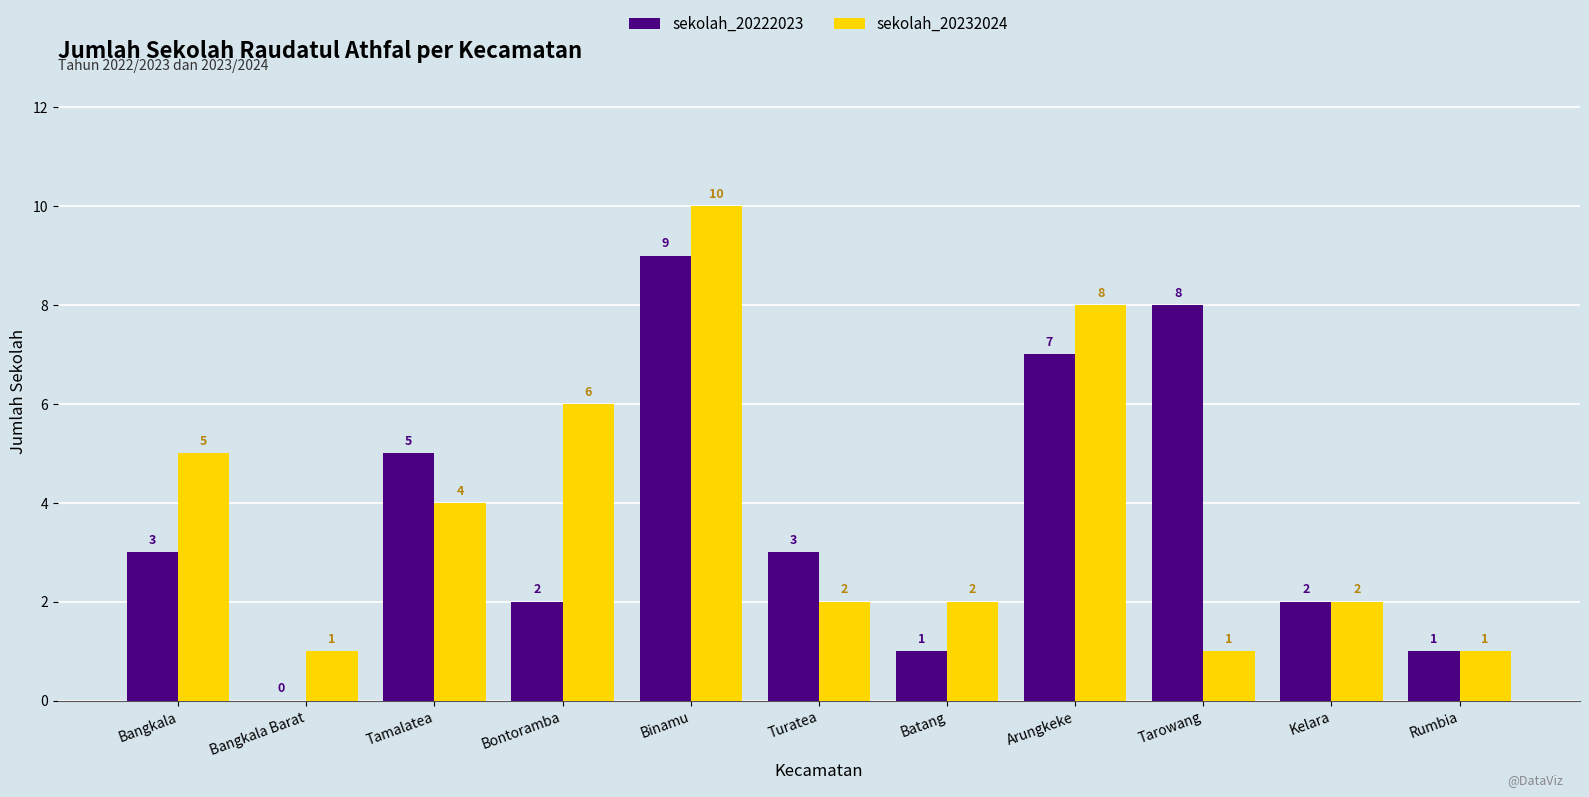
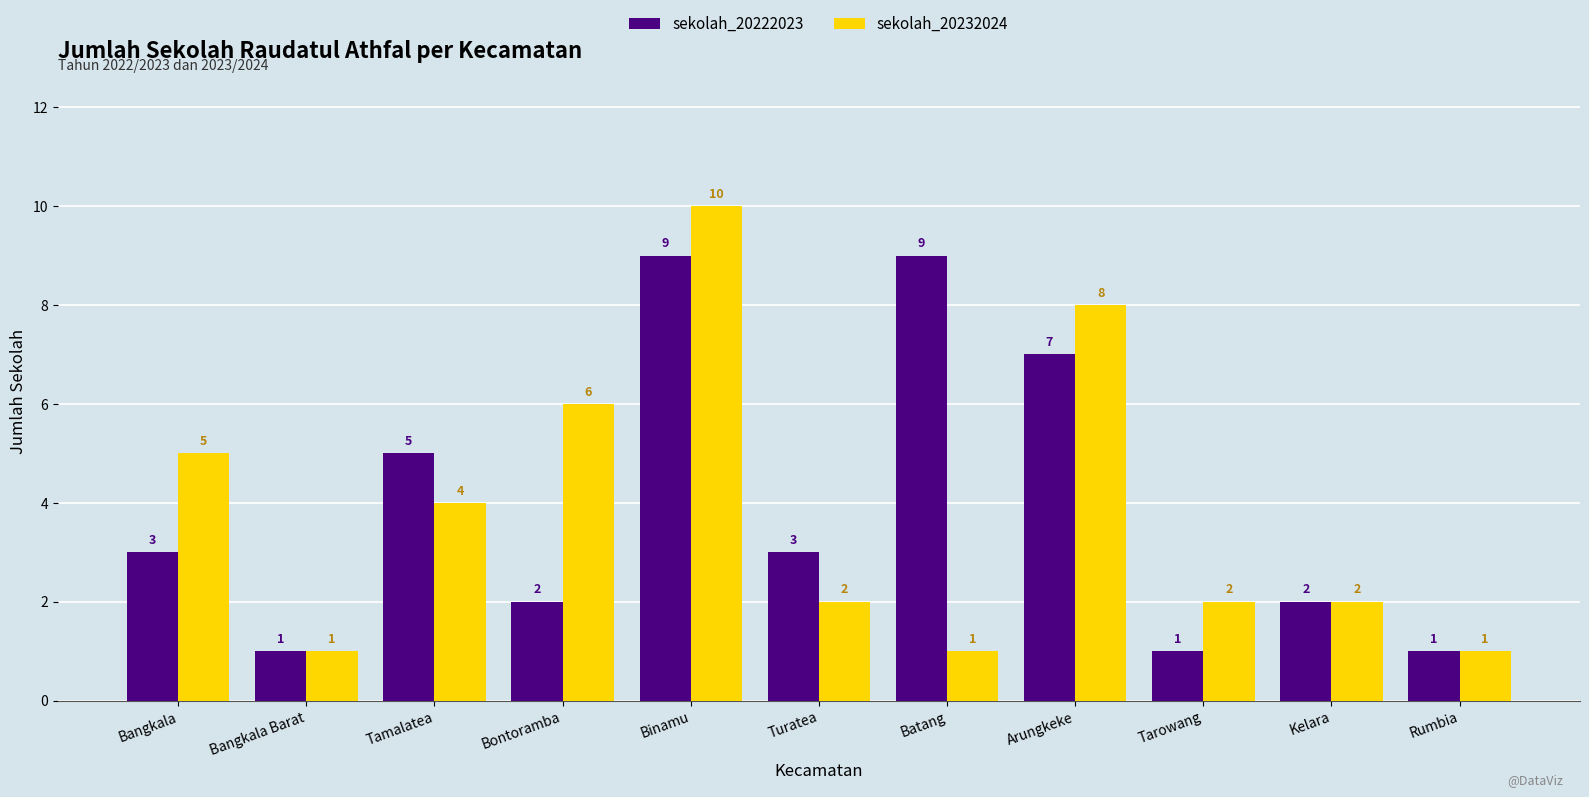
  {
    "sekolah_20222023": {
      "Bangkala": 3,
-     "Bangkala Barat": 0,
+     "Bangkala Barat": 1,
      "Tamalatea": 5,
      "Bontoramba": 2,
      "Binamu": 9,
      "Turatea": 3,
-     "Batang": 1,
+     "Batang": 9,
      "Arungkeke": 7,
-     "Tarowang": 8,
+     "Tarowang": 1,
      "Kelara": 2,
      "Rumbia": 1
    },
    "sekolah_20232024": {
      "Bangkala": 5,
      "Bangkala Barat": 1,
      "Tamalatea": 4,
      "Bontoramba": 6,
      "Binamu": 10,
      "Turatea": 2,
-     "Batang": 2,
+     "Batang": 1,
      "Arungkeke": 8,
-     "Tarowang": 1,
+     "Tarowang": 2,
      "Kelara": 2,
      "Rumbia": 1
    }
  }
